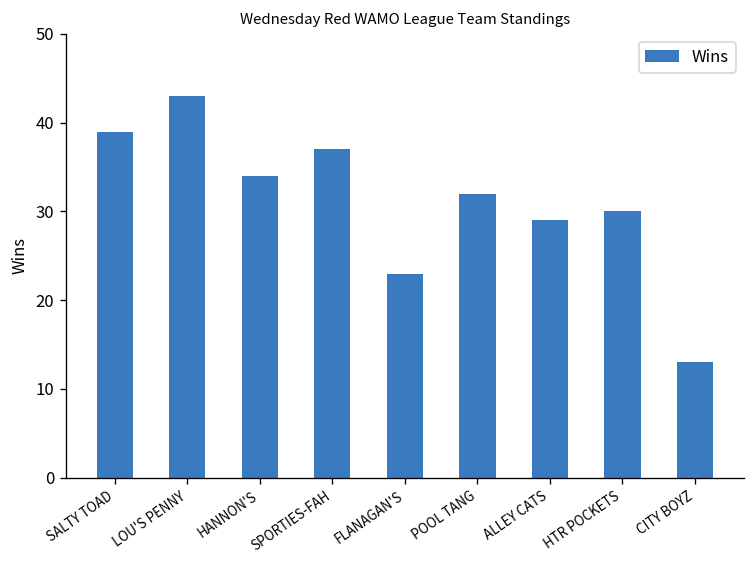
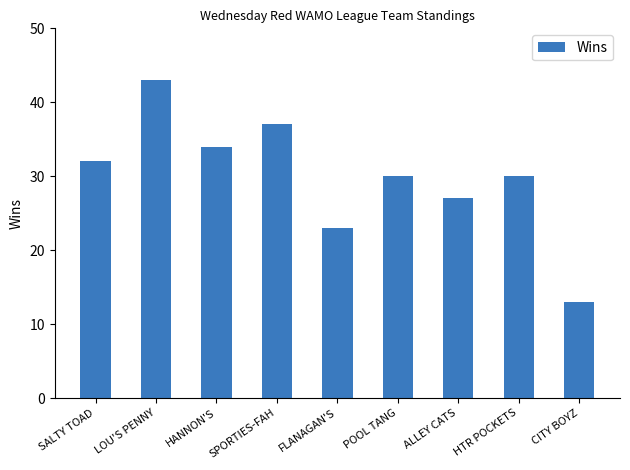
  {
-   "SALTY TOAD": 39,
+   "SALTY TOAD": 32,
    "LOU'S PENNY": 43,
    "HANNON'S": 34,
    "SPORTIES-FAH": 37,
    "FLANAGAN'S": 23,
-   "POOL TANG": 32,
-   "ALLEY CATS": 29,
+   "POOL TANG": 30,
+   "ALLEY CATS": 27,
    "HTR POCKETS": 30,
    "CITY BOYZ": 13
  }
